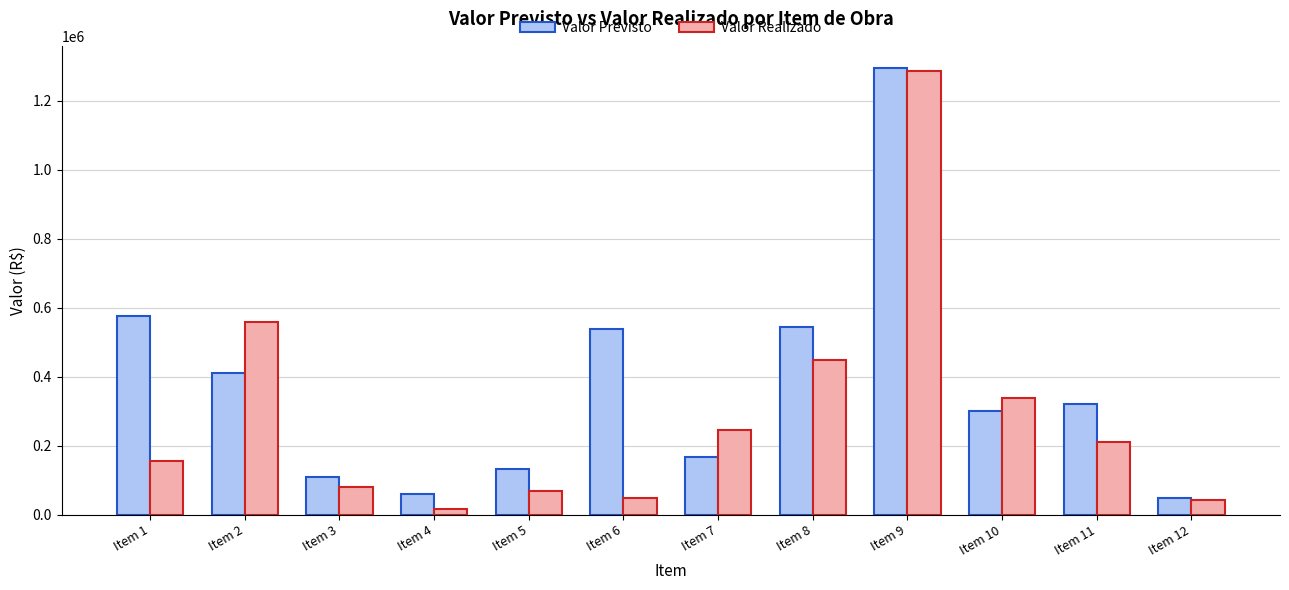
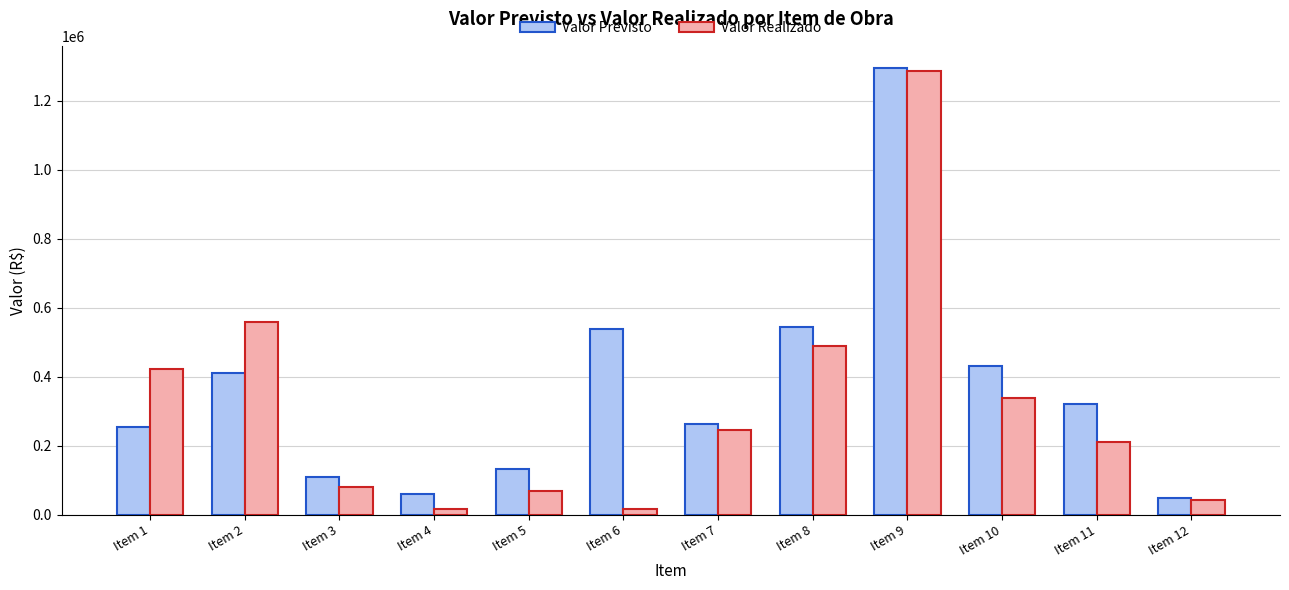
  {
    "Valor Previsto": {
-     "Item 1": 580000,
+     "Item 1": 250000,
      "Item 2": 410000,
      "Item 3": 110000,
      "Item 4": 60000,
      "Item 5": 130000,
      "Item 6": 540000,
-     "Item 7": 170000,
+     "Item 7": 260000,
      "Item 8": 540000,
      "Item 9": 1290000,
-     "Item 10": 300000,
+     "Item 10": 430000,
      "Item 11": 320000,
      "Item 12": 50000
    },
    "Valor Realizado": {
-     "Item 1": 160000,
+     "Item 1": 420000,
      "Item 2": 560000,
      "Item 3": 80000,
      "Item 4": 20000,
      "Item 5": 70000,
-     "Item 6": 50000,
+     "Item 6": 20000,
      "Item 7": 250000,
-     "Item 8": 450000,
+     "Item 8": 490000,
      "Item 9": 1290000,
      "Item 10": 340000,
      "Item 11": 210000,
      "Item 12": 40000
    }
  }
